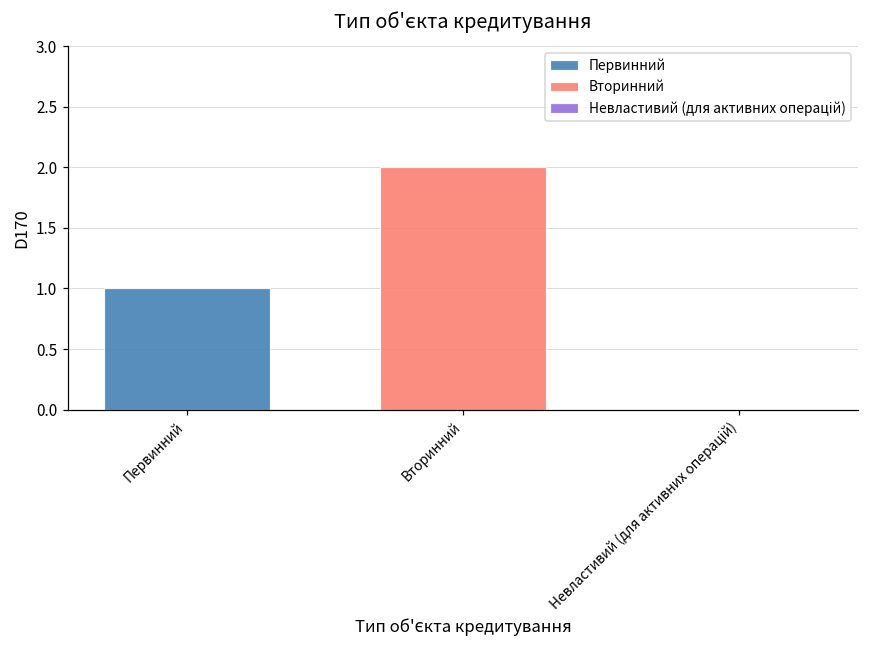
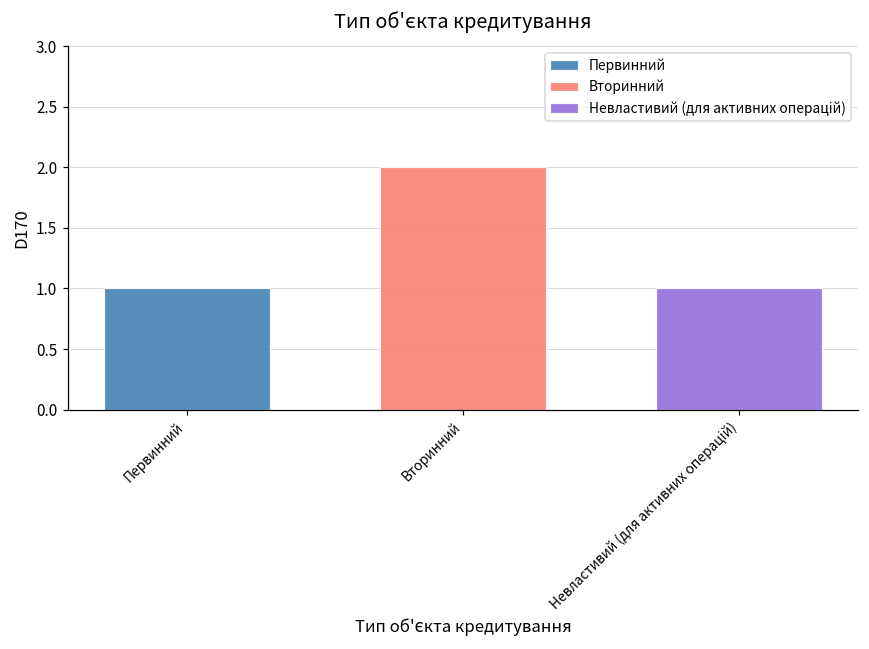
  {
    "Первинний": 1,
    "Вторинний": 2,
-   "Невластивий (для активних операцій)": 0
+   "Невластивий (для активних операцій)": 1
  }
